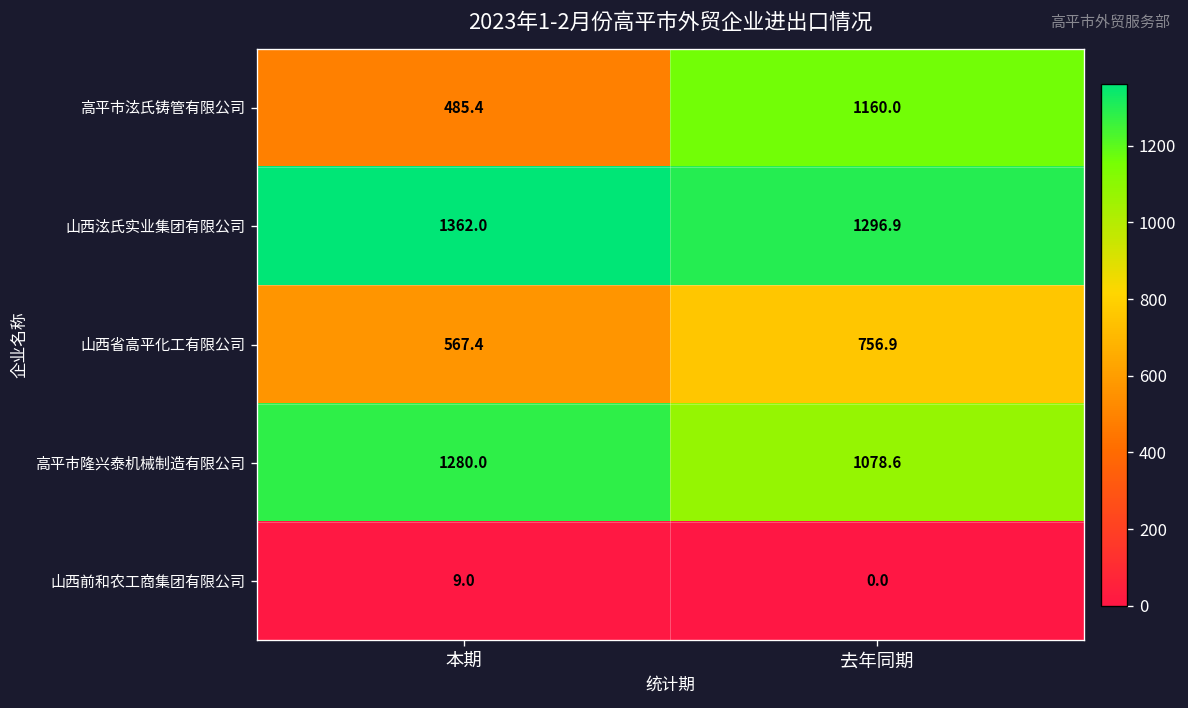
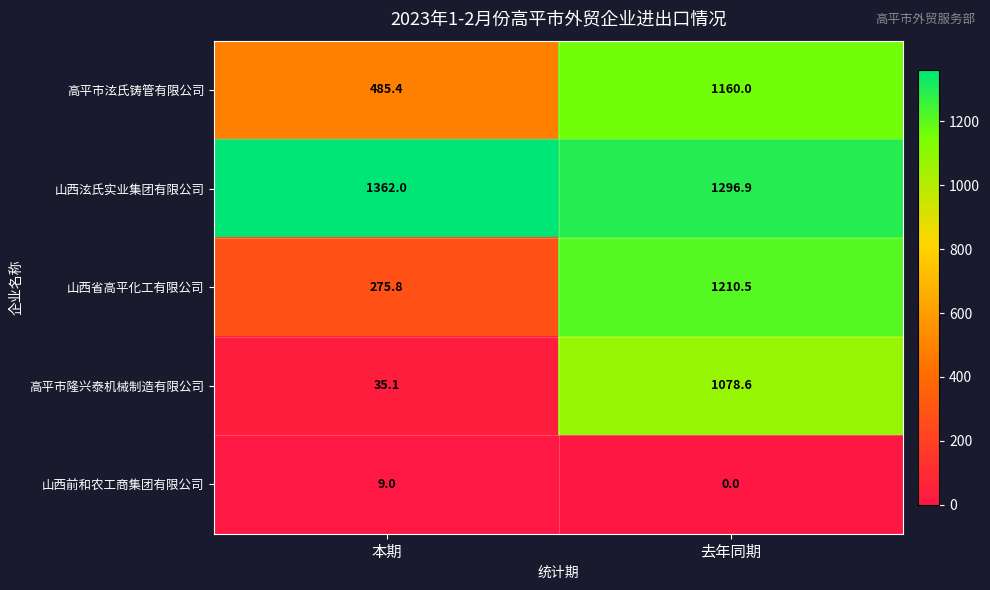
  {
    "高平市泫氏铸管有限公司": {
      "本期": 485.4,
      "去年同期": 1160.0
    },
    "山西泫氏实业集团有限公司": {
      "本期": 1362.0,
      "去年同期": 1296.9
    },
    "山西省高平化工有限公司": {
-     "本期": 567.4,
-     "去年同期": 756.9
+     "本期": 275.8,
+     "去年同期": 1210.5
    },
    "高平市隆兴泰机械制造有限公司": {
-     "本期": 1280.0,
+     "本期": 35.1,
      "去年同期": 1078.6
    },
    "山西前和农工商集团有限公司": {
      "本期": 9.0,
      "去年同期": 0.0
    }
  }
